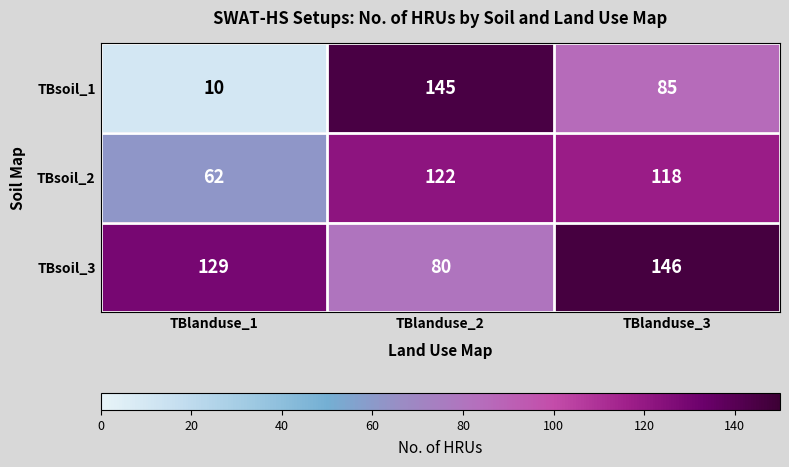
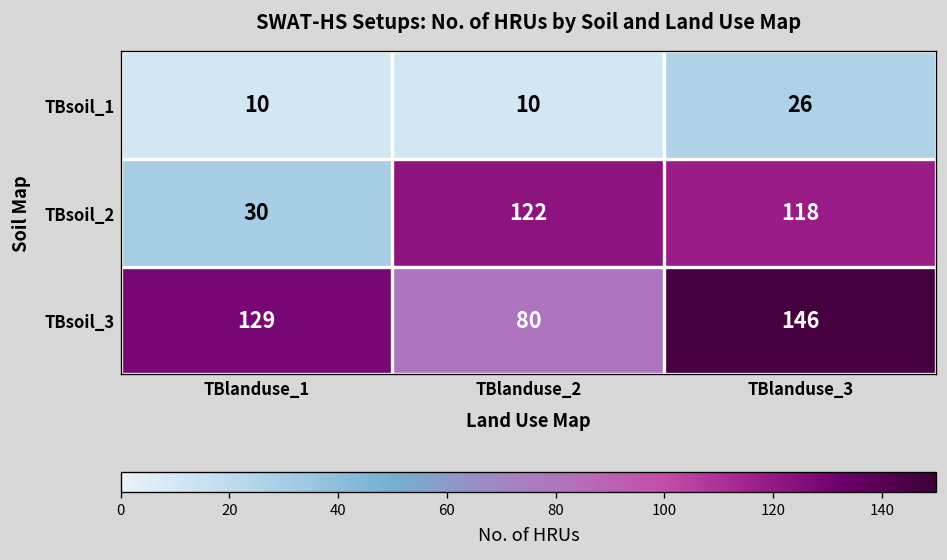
  {
    "TBsoil_1": {
      "TBlanduse_1": 10,
-     "TBlanduse_2": 145,
-     "TBlanduse_3": 85
+     "TBlanduse_2": 10,
+     "TBlanduse_3": 26
    },
    "TBsoil_2": {
-     "TBlanduse_1": 62,
+     "TBlanduse_1": 30,
      "TBlanduse_2": 122,
      "TBlanduse_3": 118
    },
    "TBsoil_3": {
      "TBlanduse_1": 129,
      "TBlanduse_2": 80,
      "TBlanduse_3": 146
    }
  }
